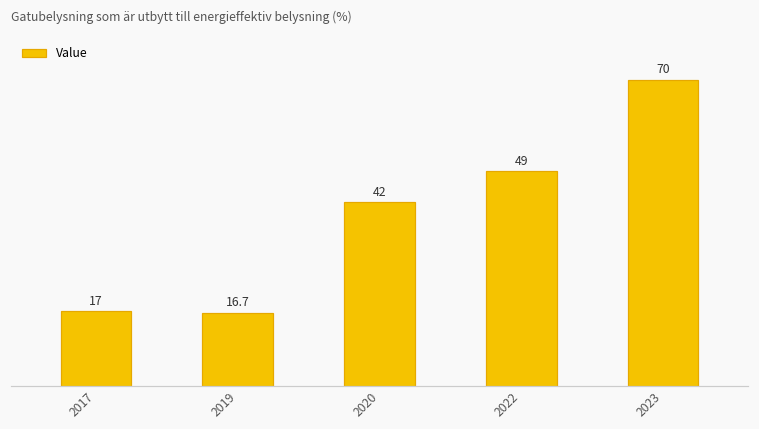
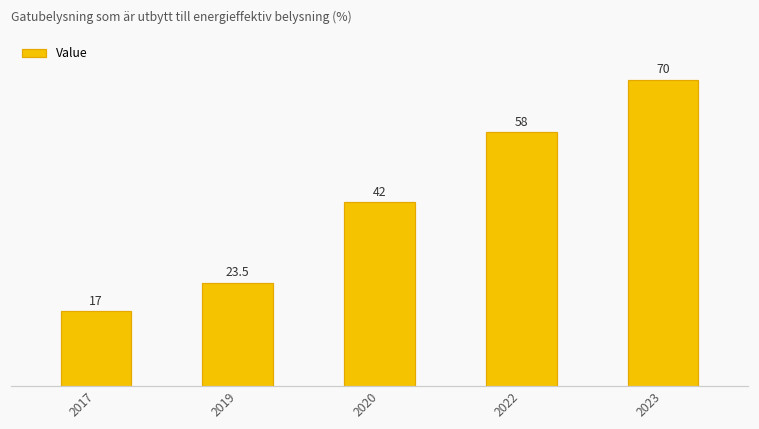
  {
    "2017": 17,
-   "2019": 16.7,
+   "2019": 23.5,
    "2020": 42,
-   "2022": 49,
+   "2022": 58,
    "2023": 70
  }
